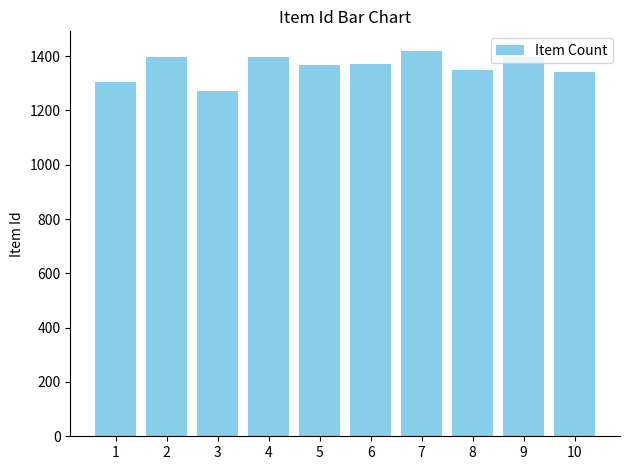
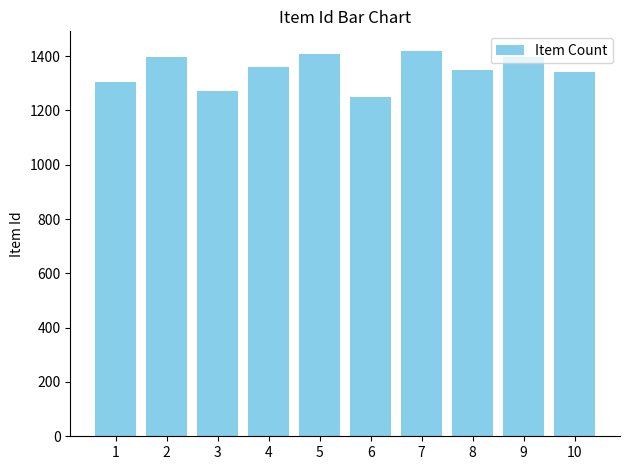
  {
    "1": 1310,
    "2": 1400,
    "3": 1270,
-   "4": 1400,
-   "5": 1370,
-   "6": 1370,
+   "4": 1360,
+   "5": 1410,
+   "6": 1250,
    "7": 1420,
    "8": 1350,
    "10": 1340
  }
